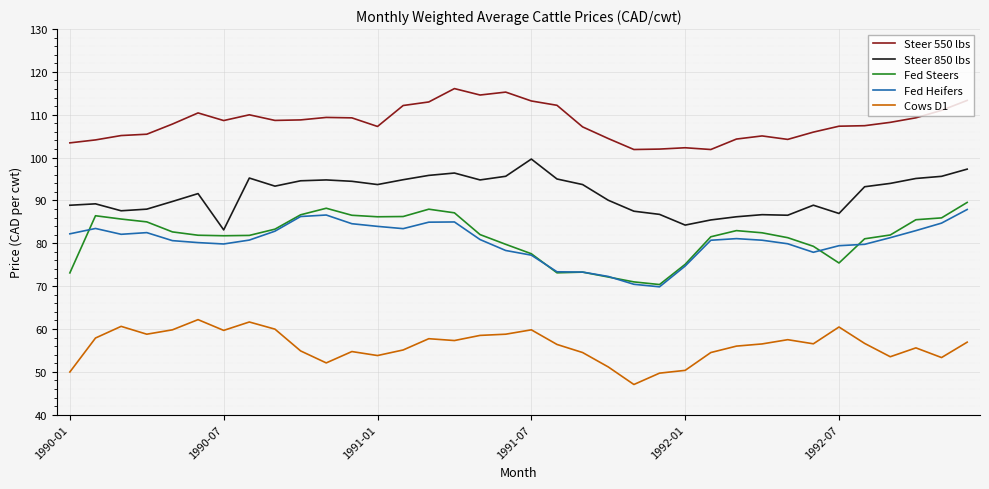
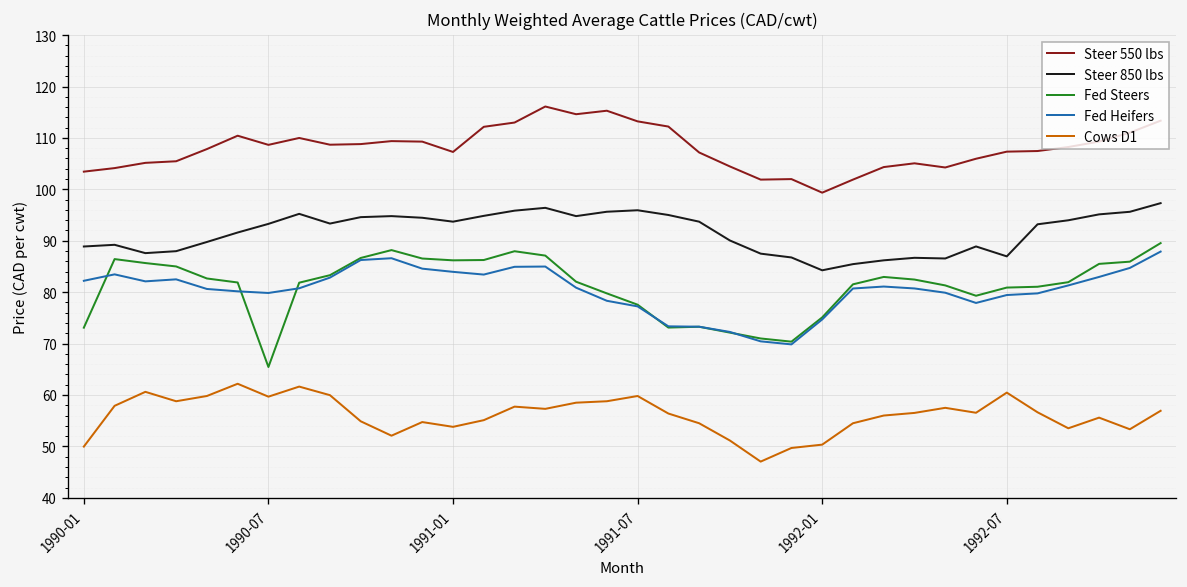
  {
    "Steer 550 lbs": {
      "1990-01": 103,
      "1990-07": 109,
      "1991-01": 107,
      "1991-07": 113,
-     "1992-01": 102,
+     "1992-01": 99,
      "1992-07": 107
    },
    "Steer 850 lbs": {
      "1990-01": 89,
-     "1990-07": 83,
+     "1990-07": 93,
      "1991-01": 94,
-     "1991-07": 100,
+     "1991-07": 96,
      "1992-01": 84,
      "1992-07": 87
    },
    "Fed Steers": {
      "1990-01": 73,
-     "1990-07": 82,
+     "1990-07": 65,
      "1991-01": 86,
-     "1992-07": 75
+     "1992-07": 81
    },
    "Fed Heifers": {
      "1990-01": 82,
      "1990-07": 80,
      "1991-01": 84,
      "1992-07": 79
    },
    "Cows D1": {
      "1990-01": 50,
      "1990-07": 60,
      "1991-01": 54,
      "1991-07": 60,
      "1992-01": 50,
      "1992-07": 60
    }
  }
